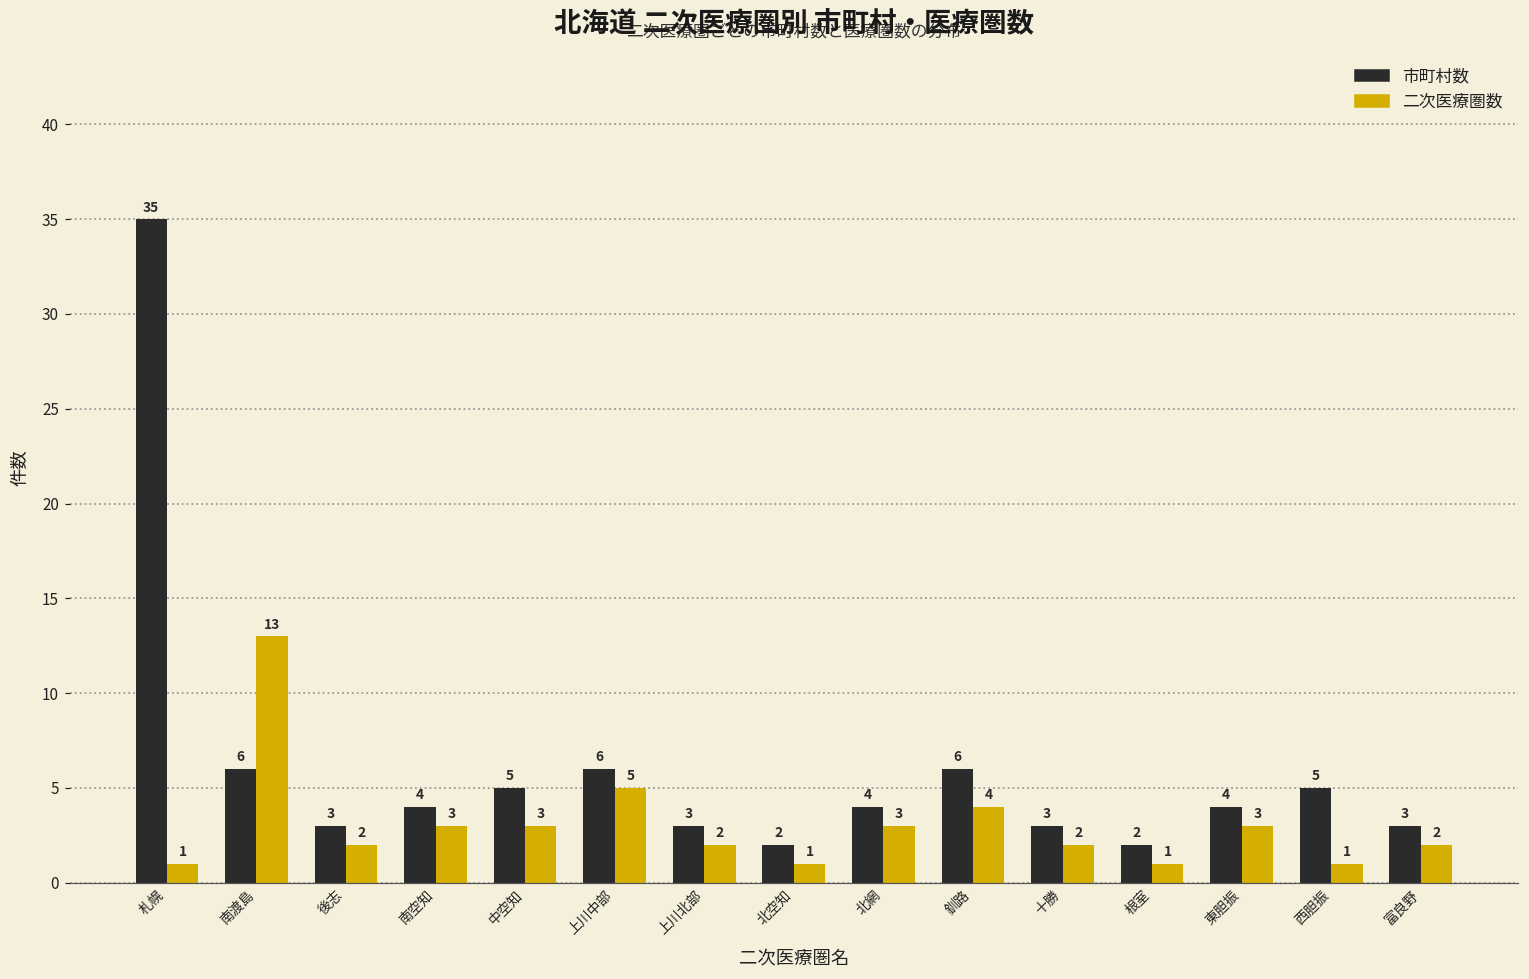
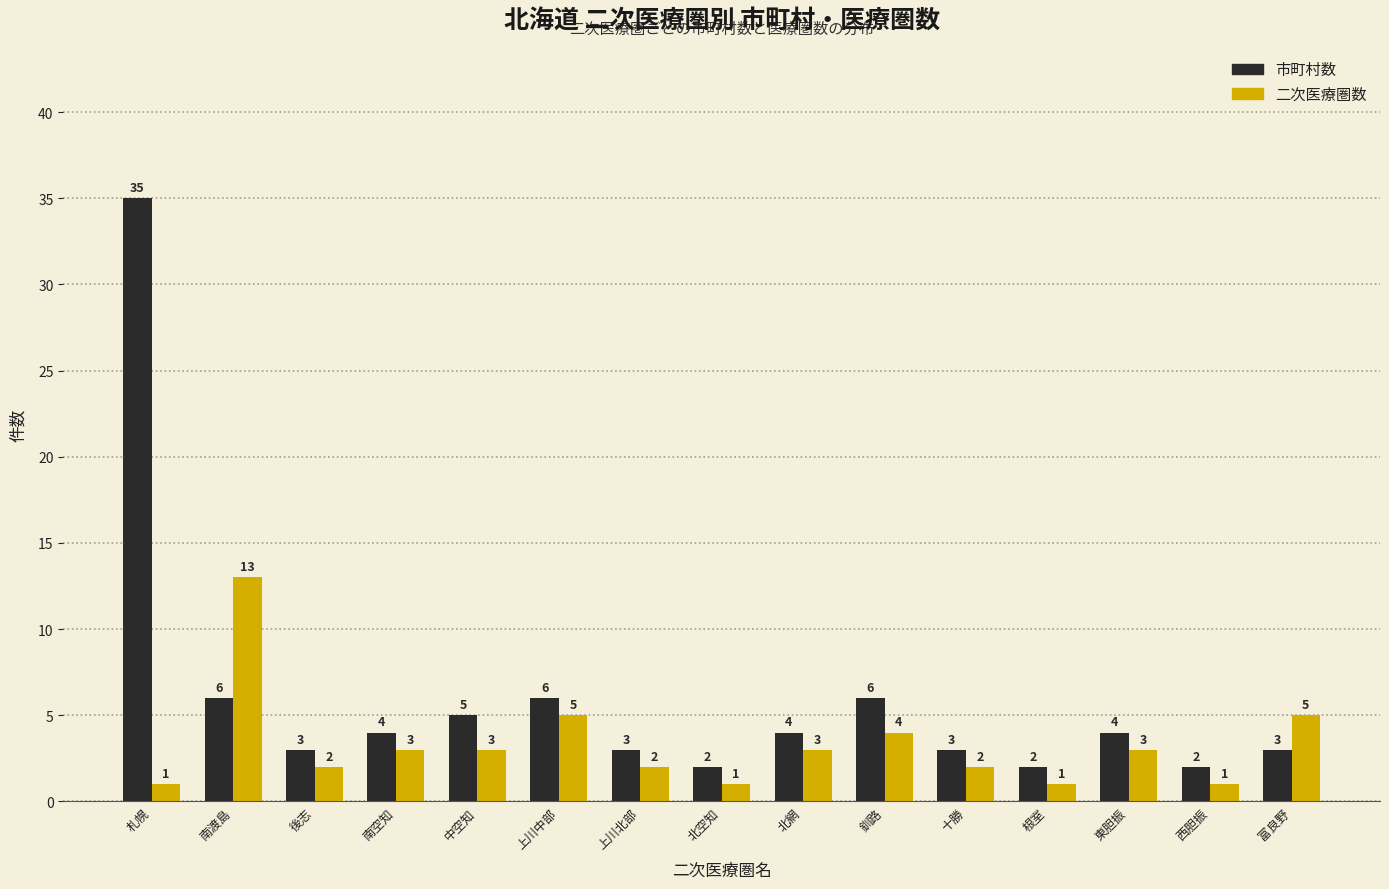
  {
    "市町村数": {
      "札幌": 35,
      "南渡島": 6,
      "後志": 3,
      "南空知": 4,
      "中空知": 5,
      "上川中部": 6,
      "上川北部": 3,
      "北空知": 2,
      "北網": 4,
      "釧路": 6,
      "十勝": 3,
      "根室": 2,
      "東胆振": 4,
-     "西胆振": 5,
+     "西胆振": 2,
      "富良野": 3
    },
    "二次医療圏数": {
      "札幌": 1,
      "南渡島": 13,
      "後志": 2,
      "南空知": 3,
      "中空知": 3,
      "上川中部": 5,
      "上川北部": 2,
      "北空知": 1,
      "北網": 3,
      "釧路": 4,
      "十勝": 2,
      "根室": 1,
      "東胆振": 3,
      "西胆振": 1,
-     "富良野": 2
+     "富良野": 5
    }
  }
